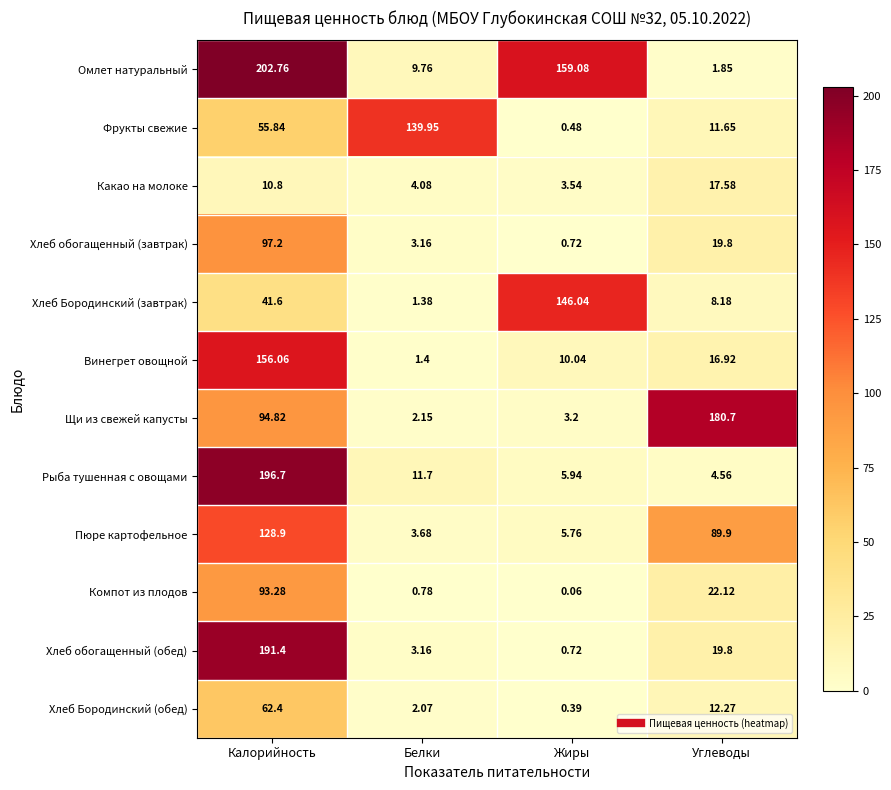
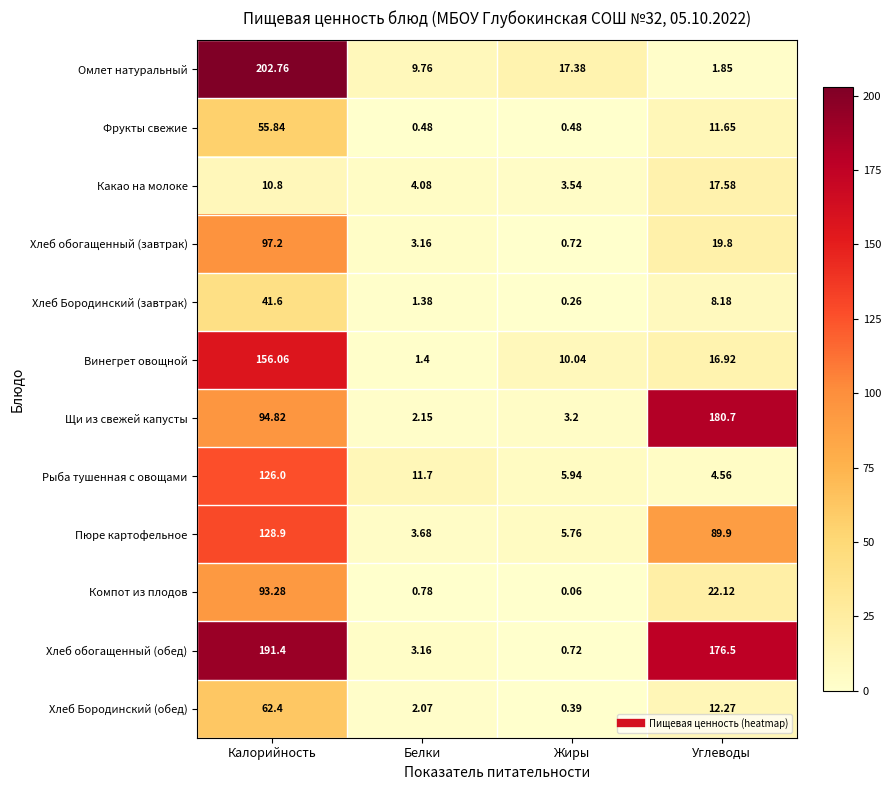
  {
    "Омлет натуральный": {
      "Калорийность": 202.76,
      "Белки": 9.76,
-     "Жиры": 159.08,
+     "Жиры": 17.38,
      "Углеводы": 1.85
    },
    "Фрукты свежие": {
      "Калорийность": 55.84,
-     "Белки": 139.95,
+     "Белки": 0.48,
      "Жиры": 0.48,
      "Углеводы": 11.65
    },
    "Какао на молоке": {
      "Калорийность": 10.8,
      "Белки": 4.08,
      "Жиры": 3.54,
      "Углеводы": 17.58
    },
    "Хлеб обогащенный (завтрак)": {
      "Калорийность": 97.2,
      "Белки": 3.16,
      "Жиры": 0.72,
      "Углеводы": 19.8
    },
    "Хлеб Бородинский (завтрак)": {
      "Калорийность": 41.6,
      "Белки": 1.38,
-     "Жиры": 146.04,
+     "Жиры": 0.26,
      "Углеводы": 8.18
    },
    "Винегрет овощной": {
      "Калорийность": 156.06,
      "Белки": 1.4,
      "Жиры": 10.04,
      "Углеводы": 16.92
    },
    "Щи из свежей капусты": {
      "Калорийность": 94.82,
      "Белки": 2.15,
      "Жиры": 3.2,
      "Углеводы": 180.7
    },
    "Рыба тушенная с овощами": {
-     "Калорийность": 196.7,
+     "Калорийность": 126.0,
      "Белки": 11.7,
      "Жиры": 5.94,
      "Углеводы": 4.56
    },
    "Пюре картофельное": {
      "Калорийность": 128.9,
      "Белки": 3.68,
      "Жиры": 5.76,
      "Углеводы": 89.9
    },
    "Компот из плодов": {
      "Калорийность": 93.28,
      "Белки": 0.78,
      "Жиры": 0.06,
      "Углеводы": 22.12
    },
    "Хлеб обогащенный (обед)": {
      "Калорийность": 191.4,
      "Белки": 3.16,
      "Жиры": 0.72,
-     "Углеводы": 19.8
+     "Углеводы": 176.5
    },
    "Хлеб Бородинский (обед)": {
      "Калорийность": 62.4,
      "Белки": 2.07,
      "Жиры": 0.39,
      "Углеводы": 12.27
    }
  }
